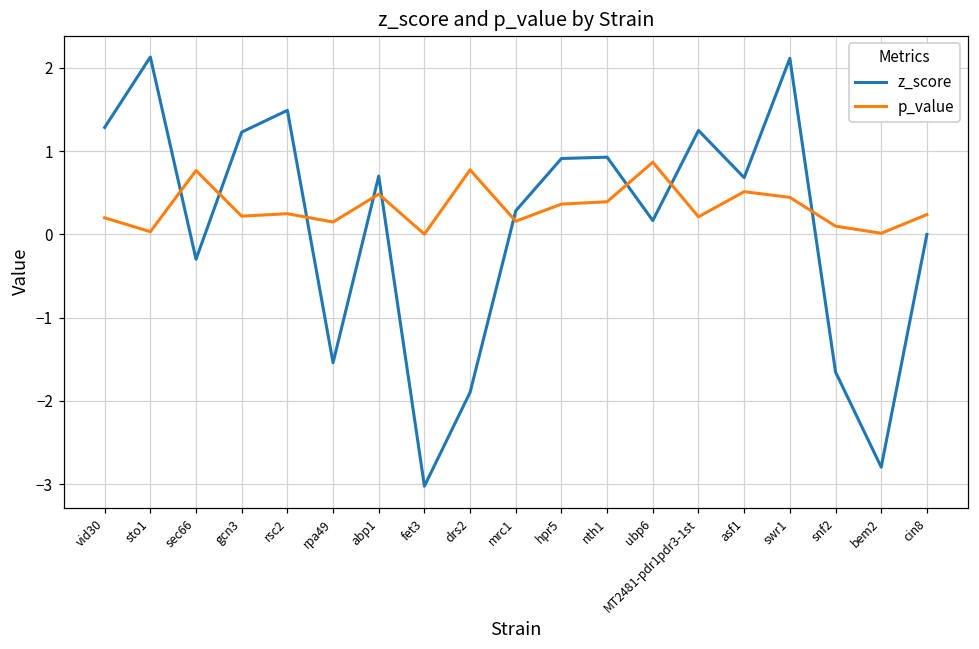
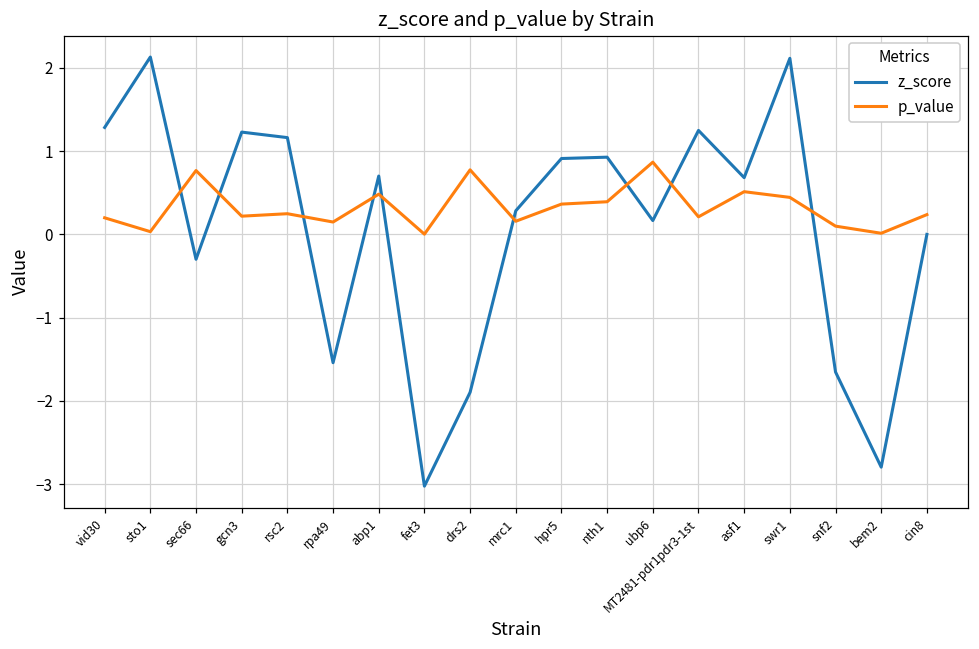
  {
    "z_score": {
      "vid30": 1.3,
      "sto1": 2.1,
      "sec66": -0.3,
      "gcn3": 1.2,
-     "rsc2": 1.5,
+     "rsc2": 1.2,
      "rpa49": -1.5,
      "abp1": 0.7,
      "fet3": -3.0,
      "drs2": -1.9,
      "mrc1": 0.3,
      "hpr5": 0.9,
      "nth1": 0.9,
      "ubp6": 0.2,
      "MT2481-pdr1pdr3-1st": 1.2,
      "asf1": 0.7,
      "swr1": 2.1,
      "snf2": -1.7,
      "bem2": -2.8,
      "cin8": 0.0
    },
    "p_value": {
      "vid30": 0.2,
      "sto1": 0.0,
      "sec66": 0.8,
      "gcn3": 0.2,
      "rsc2": 0.2,
      "rpa49": 0.1,
      "abp1": 0.5,
      "fet3": 0.0,
      "drs2": 0.8,
      "mrc1": 0.2,
      "hpr5": 0.4,
      "nth1": 0.4,
      "ubp6": 0.9,
      "MT2481-pdr1pdr3-1st": 0.2,
      "asf1": 0.5,
      "swr1": 0.4,
      "snf2": 0.1,
      "bem2": 0.0,
      "cin8": 0.2
    }
  }
